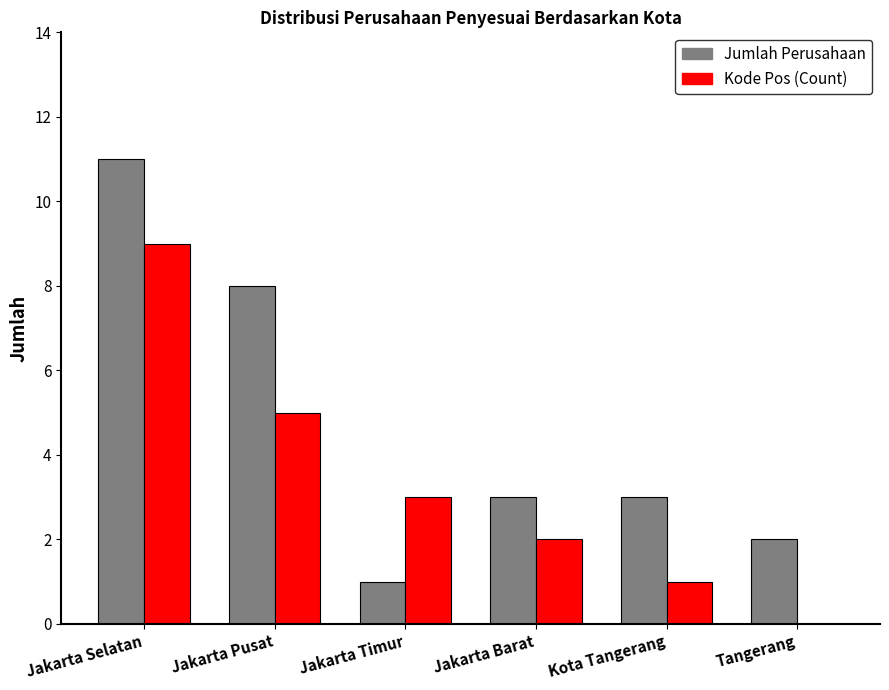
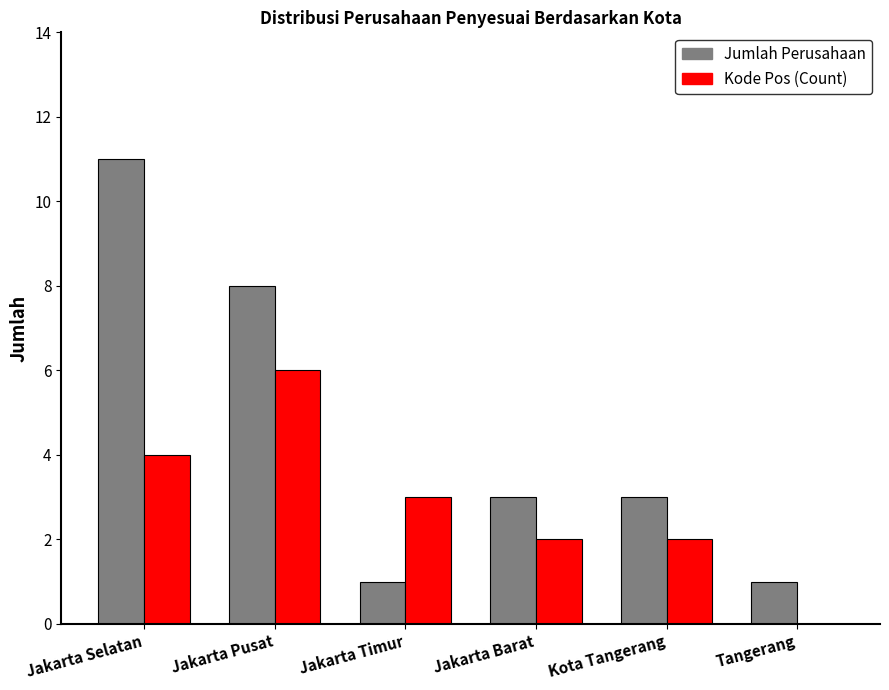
  {
    "Jumlah Perusahaan": {
      "Jakarta Selatan": 11,
      "Jakarta Pusat": 8,
      "Jakarta Timur": 1,
      "Jakarta Barat": 3,
      "Kota Tangerang": 3,
-     "Tangerang": 2
+     "Tangerang": 1
    },
    "Kode Pos (Count)": {
-     "Jakarta Selatan": 9,
-     "Jakarta Pusat": 5,
+     "Jakarta Selatan": 4,
+     "Jakarta Pusat": 6,
      "Jakarta Timur": 3,
      "Jakarta Barat": 2,
-     "Kota Tangerang": 1,
+     "Kota Tangerang": 2,
      "Tangerang": 0
    }
  }
